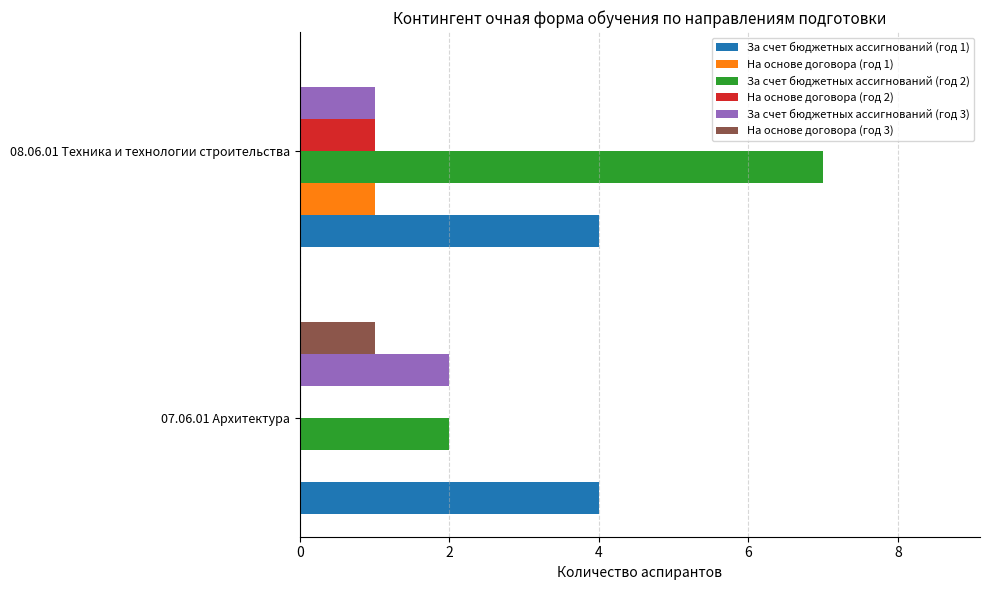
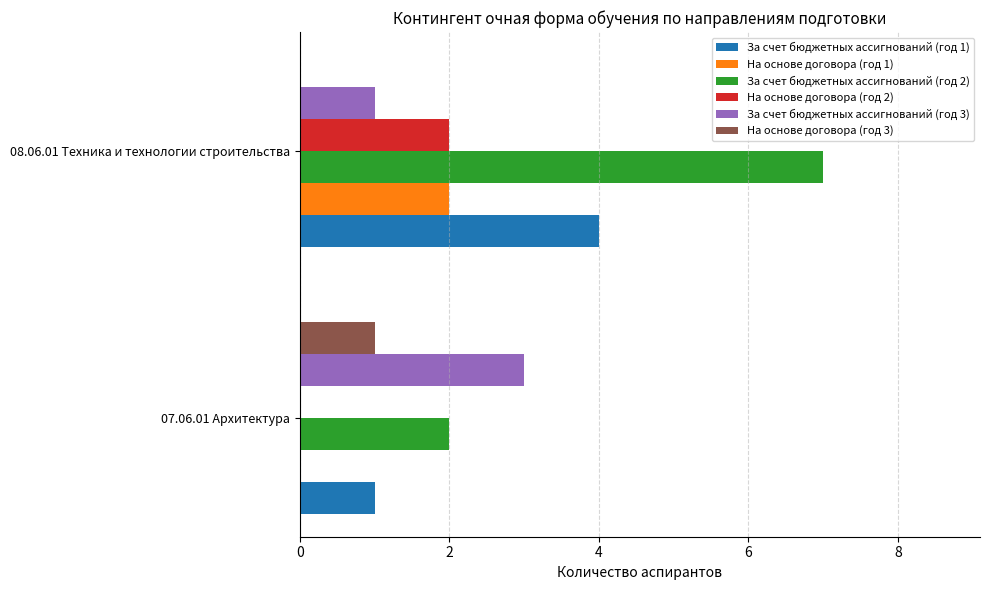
  {
    "За счет бюджетных ассигнований (год 1)": {
      "08.06.01 Техника и технологии строительства": 4,
-     "07.06.01 Архитектура": 4
+     "07.06.01 Архитектура": 1
    },
    "На основе договора (год 1)": {
-     "08.06.01 Техника и технологии строительства": 1,
+     "08.06.01 Техника и технологии строительства": 2,
      "07.06.01 Архитектура": 0
    },
    "За счет бюджетных ассигнований (год 2)": {
      "08.06.01 Техника и технологии строительства": 7,
      "07.06.01 Архитектура": 2
    },
    "На основе договора (год 2)": {
-     "08.06.01 Техника и технологии строительства": 1,
+     "08.06.01 Техника и технологии строительства": 2,
      "07.06.01 Архитектура": 0
    },
    "За счет бюджетных ассигнований (год 3)": {
      "08.06.01 Техника и технологии строительства": 1,
-     "07.06.01 Архитектура": 2
+     "07.06.01 Архитектура": 3
    },
    "На основе договора (год 3)": {
      "08.06.01 Техника и технологии строительства": 0,
      "07.06.01 Архитектура": 1
    }
  }
